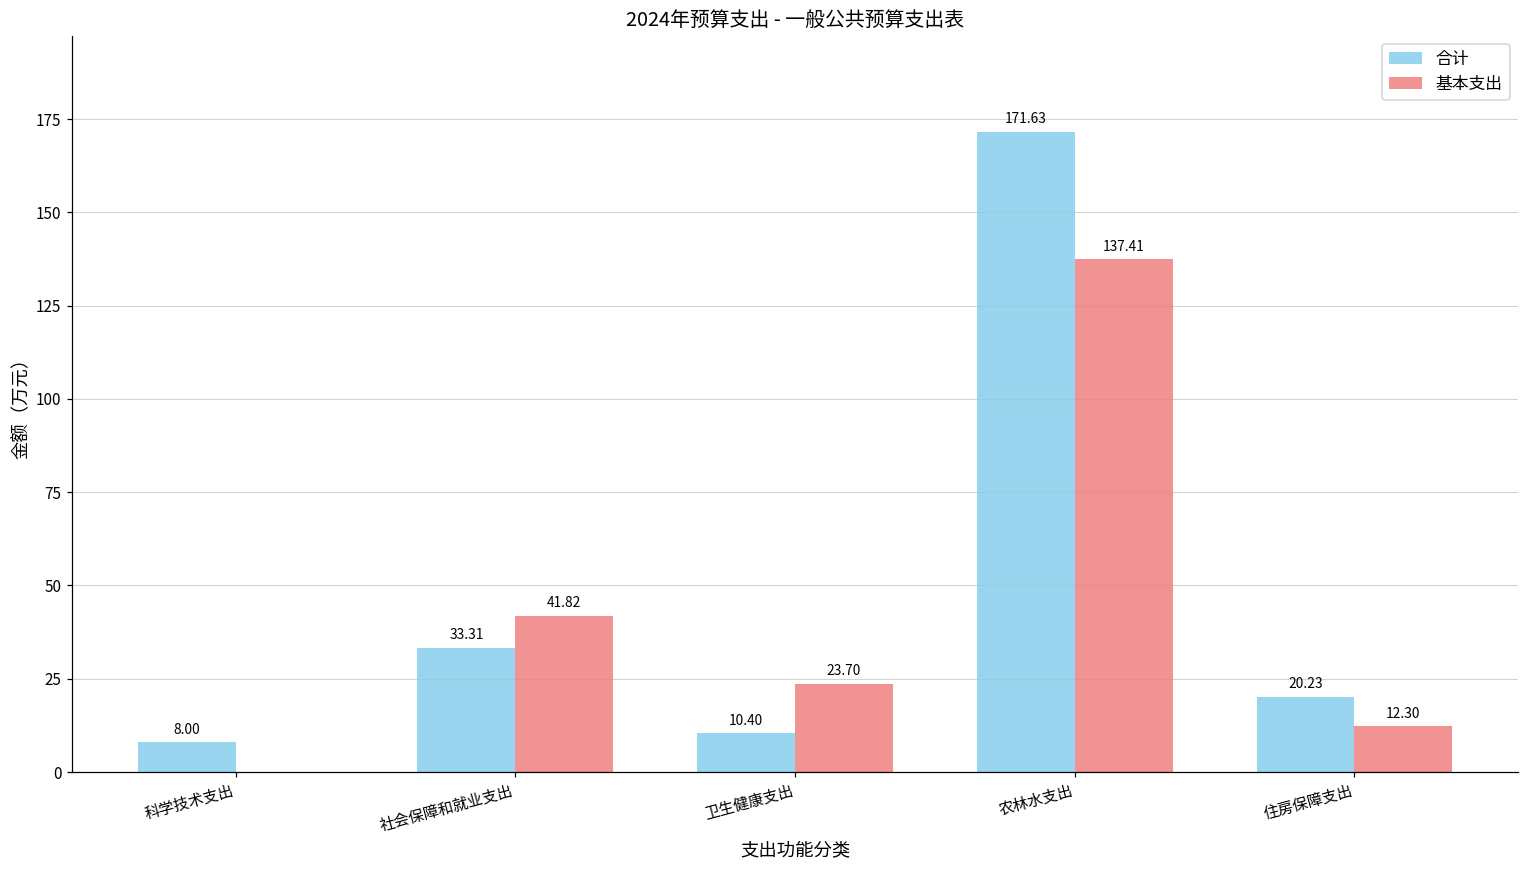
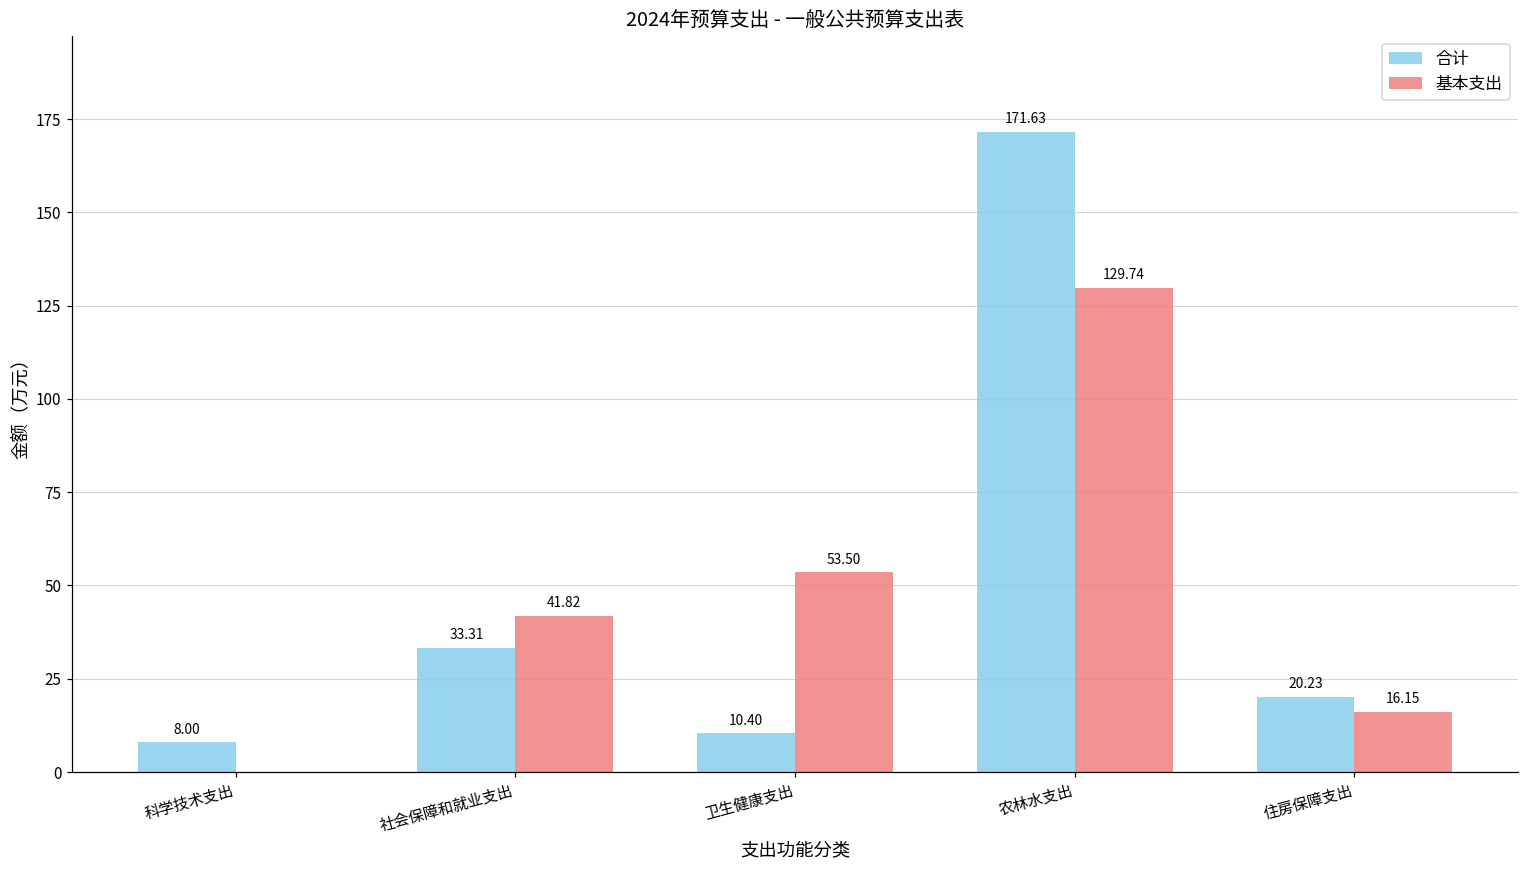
  {
    "合计": {
      "科学技术支出": 8.00,
      "社会保障和就业支出": 33.31,
      "卫生健康支出": 10.40,
      "农林水支出": 171.63,
      "住房保障支出": 20.23
    },
    "基本支出": {
      "社会保障和就业支出": 41.82,
-     "卫生健康支出": 23.70,
-     "农林水支出": 137.41,
-     "住房保障支出": 12.30
+     "卫生健康支出": 53.50,
+     "农林水支出": 129.74,
+     "住房保障支出": 16.15
    }
  }
